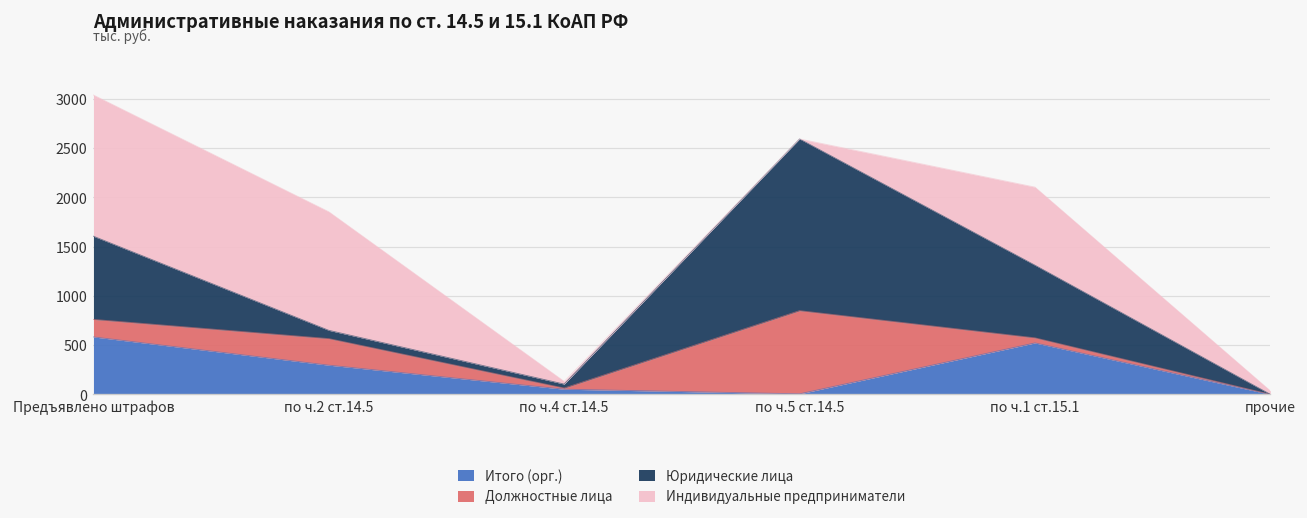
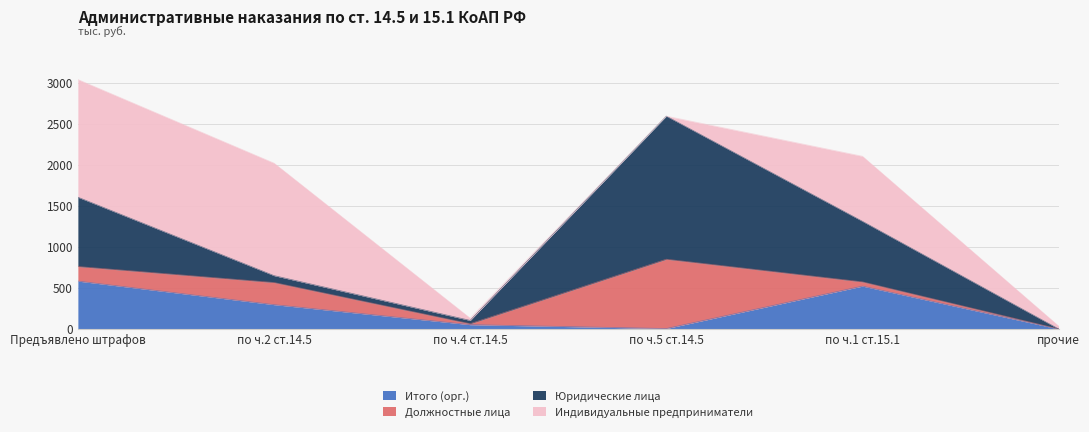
  {
    "Итого (орг.)": {
      "Предъявлено штрафов": 600,
      "по ч.2 ст.14.5": 300,
      "по ч.5 ст.14.5": 0,
      "по ч.1 ст.15.1": 500
    },
    "Должностные лица": {
      "Предъявлено штрафов": 200,
      "по ч.2 ст.14.5": 300,
      "по ч.5 ст.14.5": 800,
      "по ч.1 ст.15.1": 100
    },
    "Юридические лица": {
      "Предъявлено штрафов": 800,
      "по ч.2 ст.14.5": 100,
      "по ч.1 ст.15.1": 700
    },
    "Индивидуальные предприниматели": {
      "Предъявлено штрафов": 1400,
-     "по ч.2 ст.14.5": 1200,
+     "по ч.2 ст.14.5": 1400,
      "по ч.1 ст.15.1": 800,
      "прочие": 0
    }
  }
